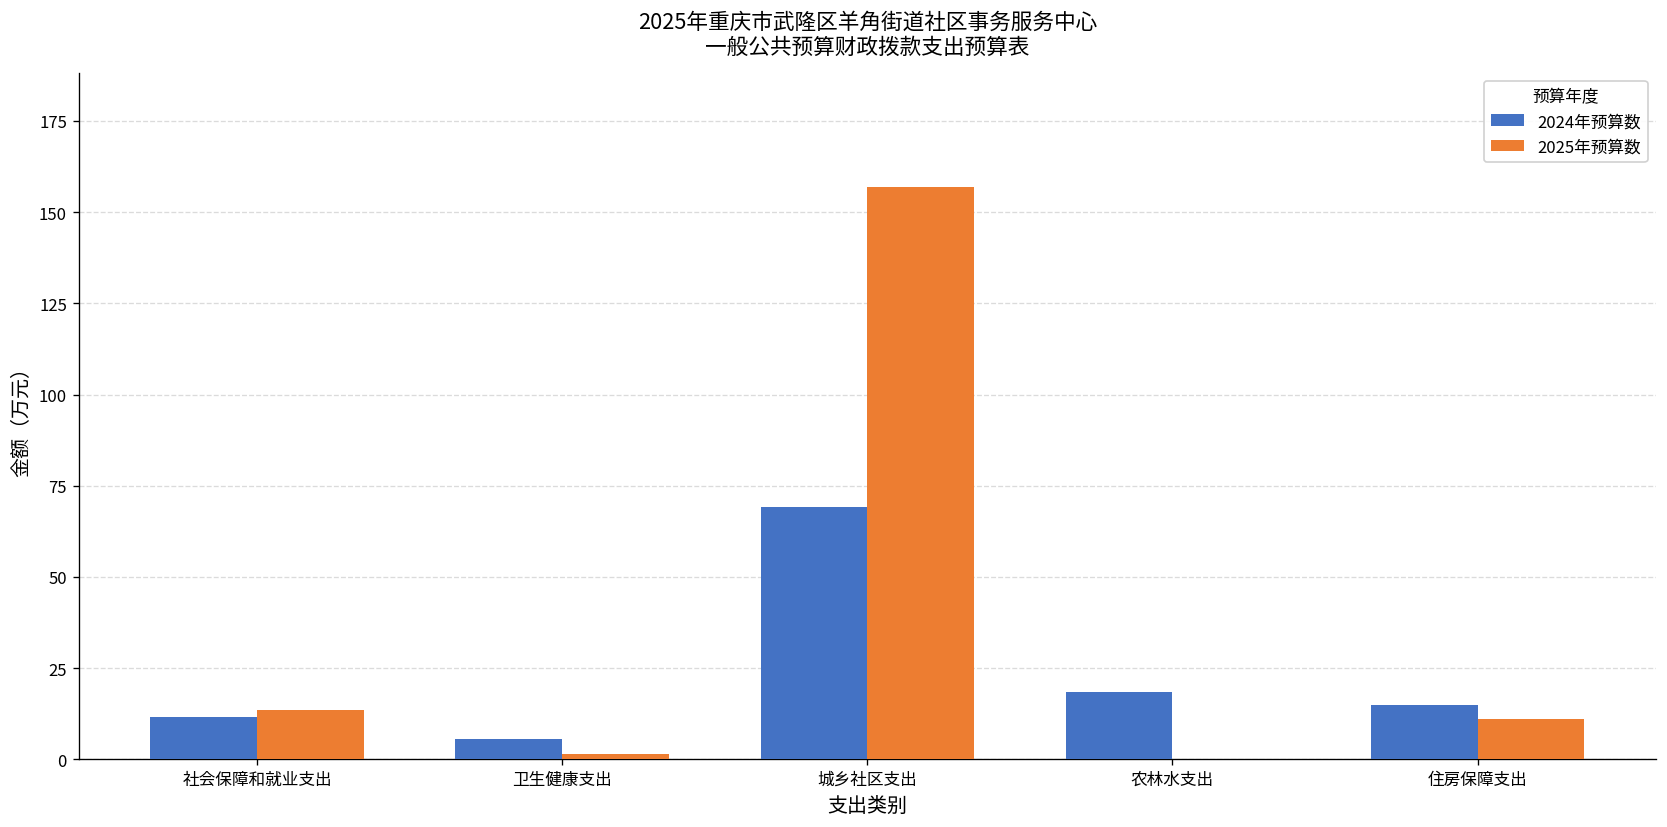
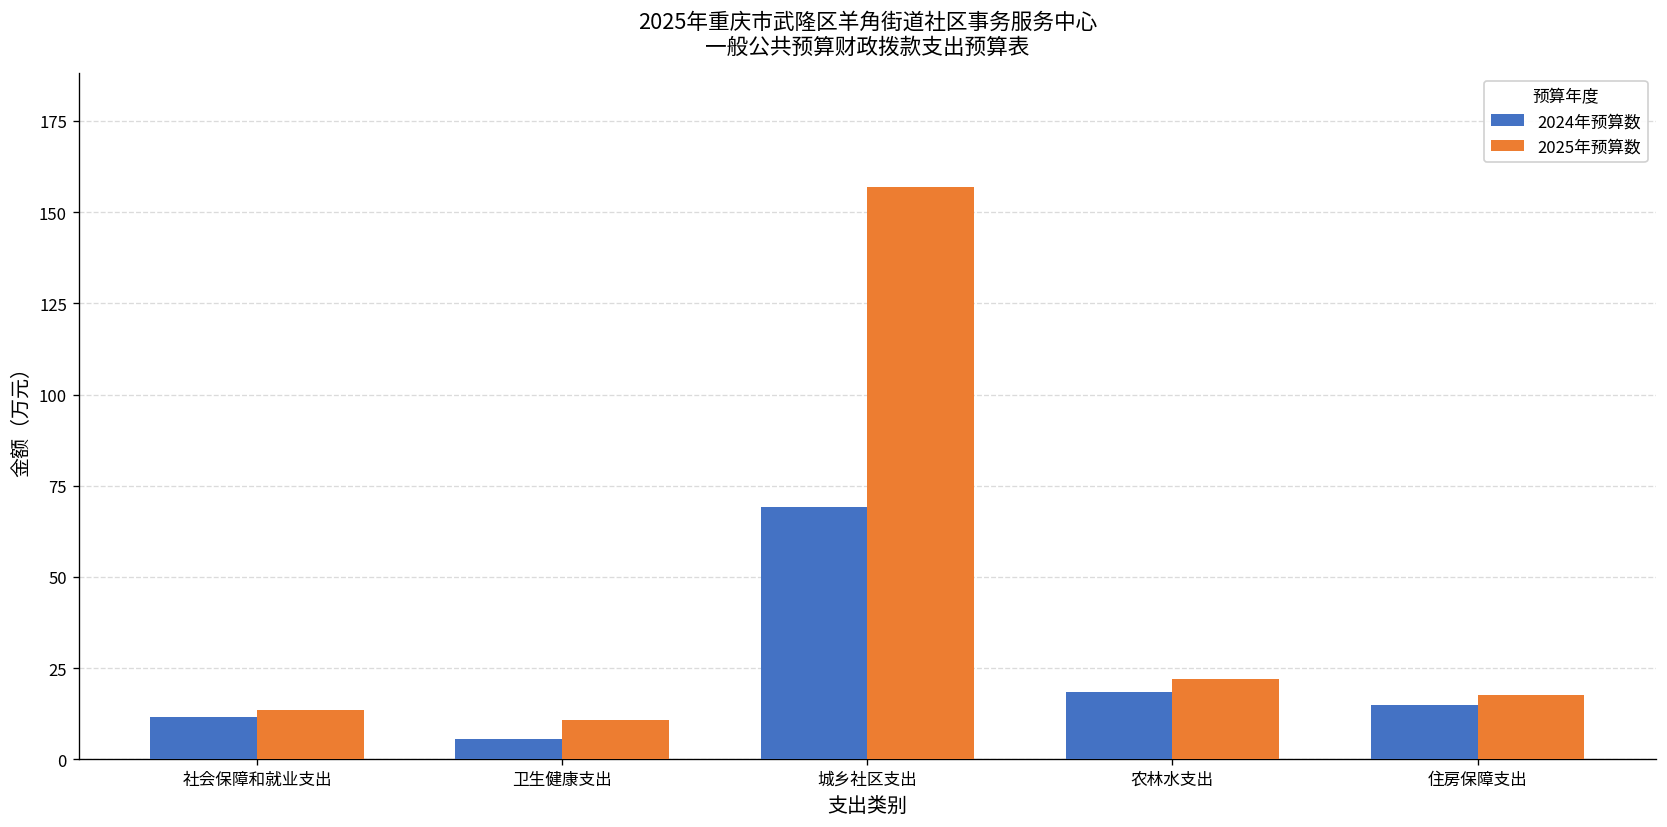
  {
    "2024年预算数": {
      "社会保障和就业支出": 12,
      "卫生健康支出": 6,
      "城乡社区支出": 69,
      "农林水支出": 19,
      "住房保障支出": 15
    },
    "2025年预算数": {
      "社会保障和就业支出": 13,
-     "卫生健康支出": 2,
+     "卫生健康支出": 11,
      "城乡社区支出": 157,
-     "农林水支出": 0,
-     "住房保障支出": 11
+     "农林水支出": 22,
+     "住房保障支出": 18
    }
  }
